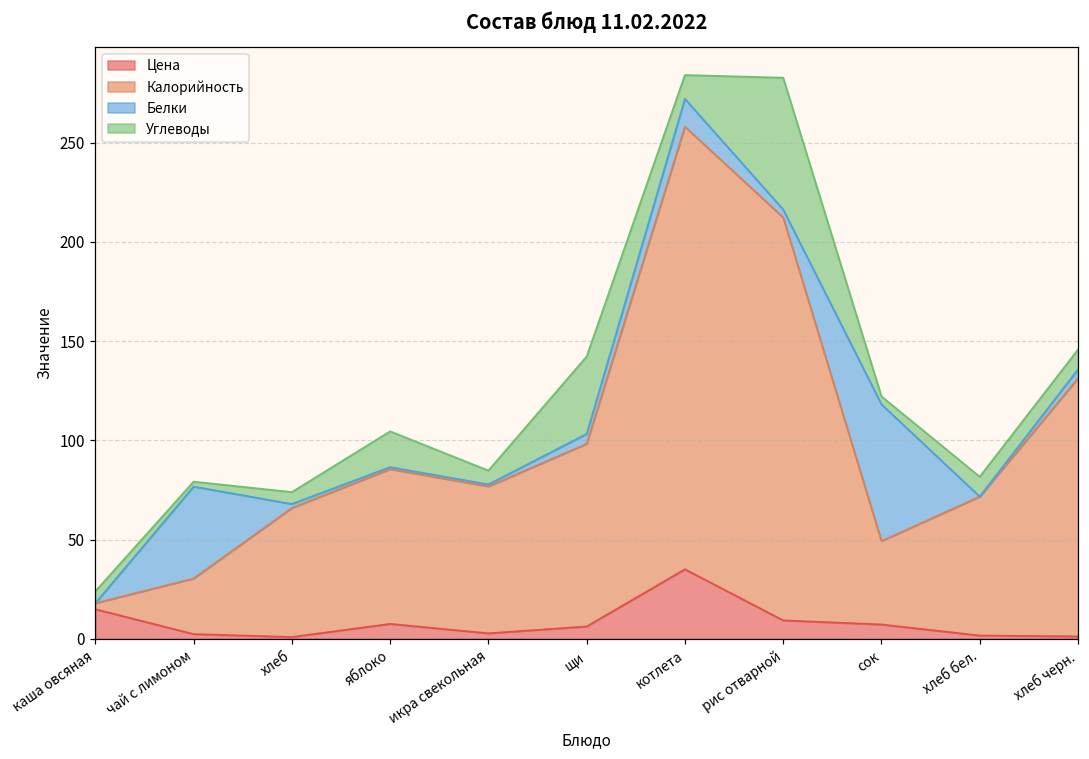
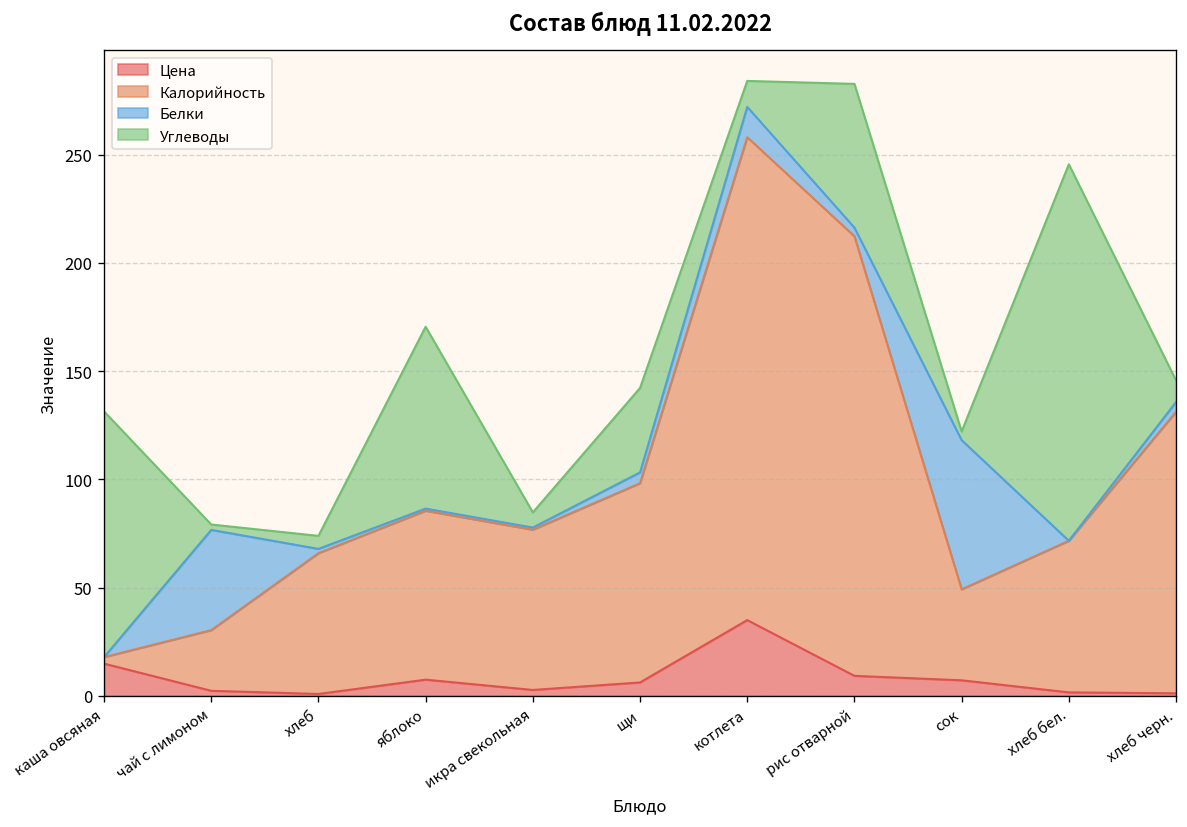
  {
    "Белки": {
      "чай с лимоном": 46,
      "хлеб": 2,
      "щи": 5,
      "котлета": 14,
      "рис отварной": 4,
      "сок": 69,
      "хлеб черн.": 5
    },
    "Углеводы": {
-     "каша овсяная": 6,
+     "каша овсяная": 114,
      "чай с лимоном": 3,
      "хлеб": 6,
-     "яблоко": 18,
+     "яблоко": 84,
      "икра свекольная": 7,
      "щи": 39,
      "котлета": 12,
      "рис отварной": 66,
      "сок": 4,
-     "хлеб бел.": 10,
+     "хлеб бел.": 174,
      "хлеб черн.": 10
    }
  }
